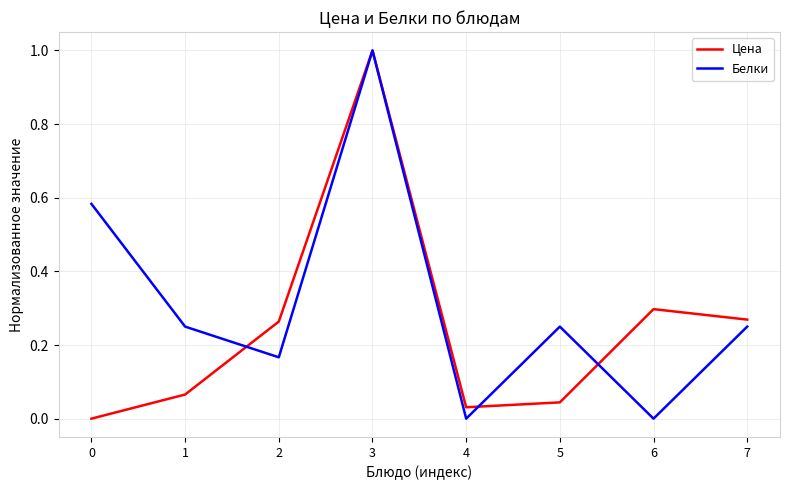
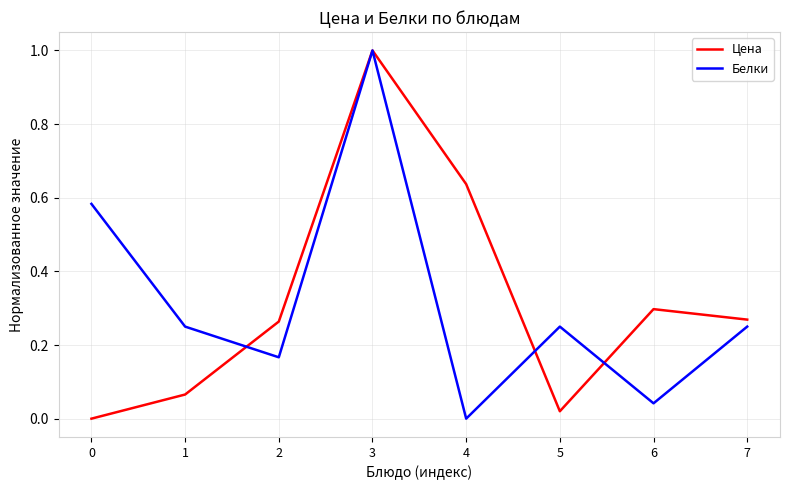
  {
    "Цена": {
      "0": 0.00,
      "1": 0.07,
      "2": 0.26,
-     "4": 0.03,
-     "5": 0.04,
+     "4": 0.64,
+     "5": 0.02,
      "6": 0.30,
      "7": 0.27
    },
    "Белки": {
      "0": 0.58,
      "1": 0.25,
      "2": 0.17,
      "4": 0.00,
      "5": 0.25,
-     "6": 0.00,
+     "6": 0.04,
      "7": 0.25
    }
  }
